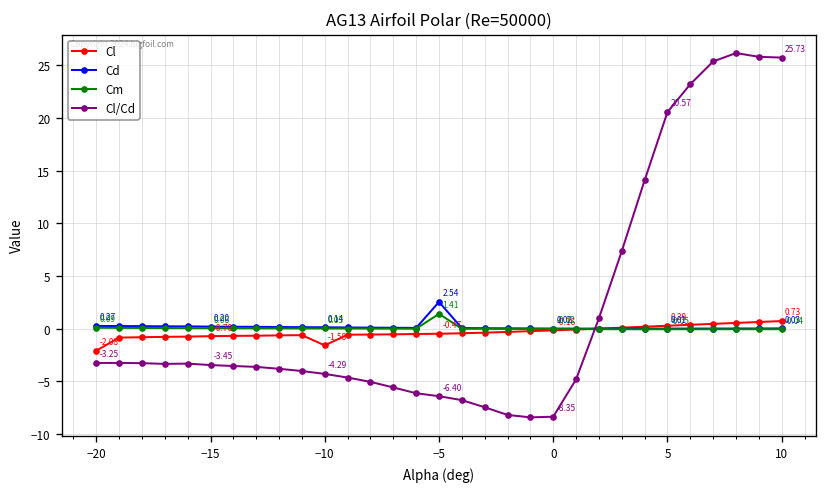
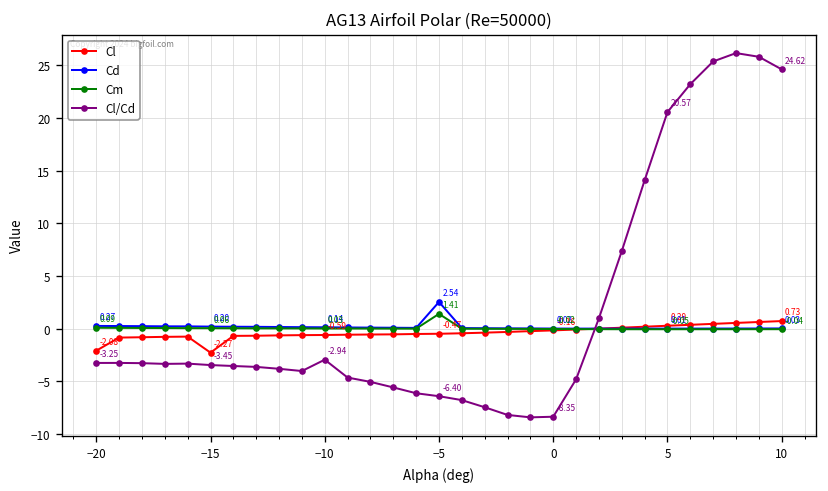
  {
    "Cl": {
-     "−15": -0.70,
-     "−10": -1.58
+     "−15": -2.27,
+     "−10": -0.59
    },
    "Cd": {
      "−5": 2.54
    },
    "Cm": {
      "−5": 1.41
    },
    "Cl/Cd": {
      "−20": -3.25,
      "−15": -3.45,
-     "−10": -4.29,
+     "−10": -2.94,
      "−5": -6.40,
      "0": -8.35,
      "5": 20.57,
-     "10": 25.73
+     "10": 24.62
    }
  }
